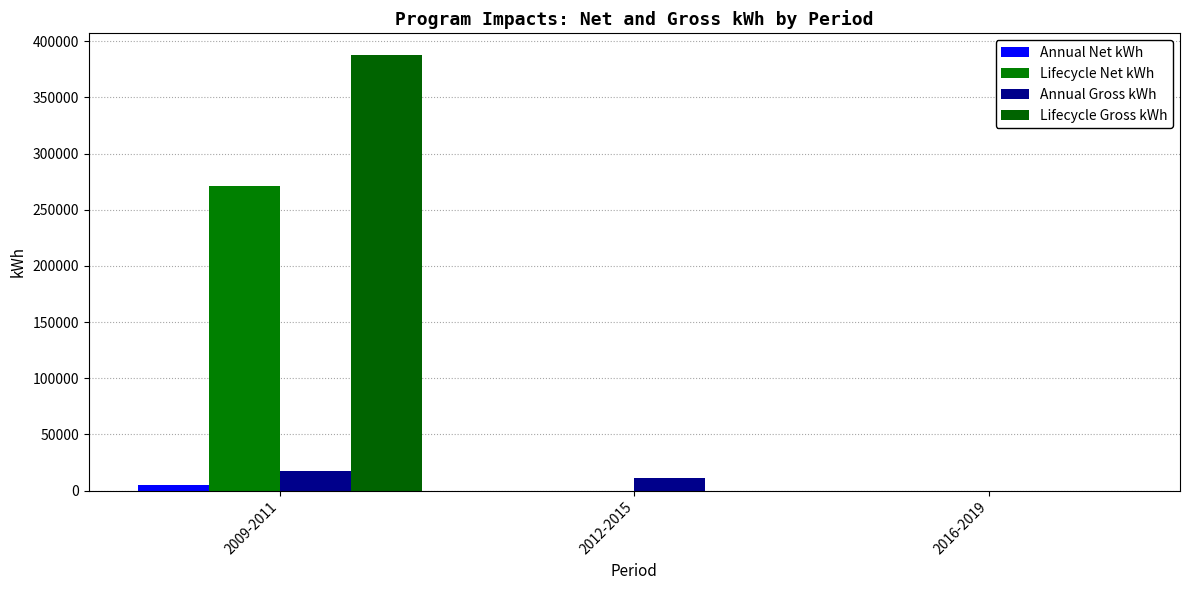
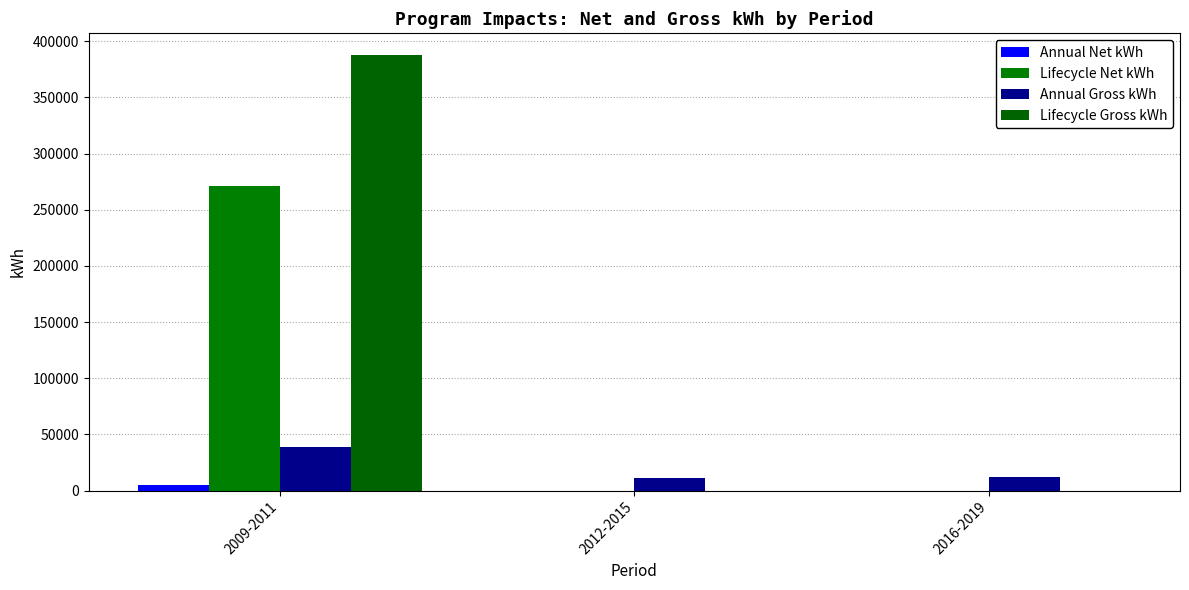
  {
    "Annual Net kWh": {
      "2009-2011": 5000,
      "2012-2015": 0,
      "2016-2019": 0
    },
    "Annual Gross kWh": {
-     "2009-2011": 17000,
+     "2009-2011": 39000,
      "2012-2015": 11000,
-     "2016-2019": 0
+     "2016-2019": 12000
    }
  }
